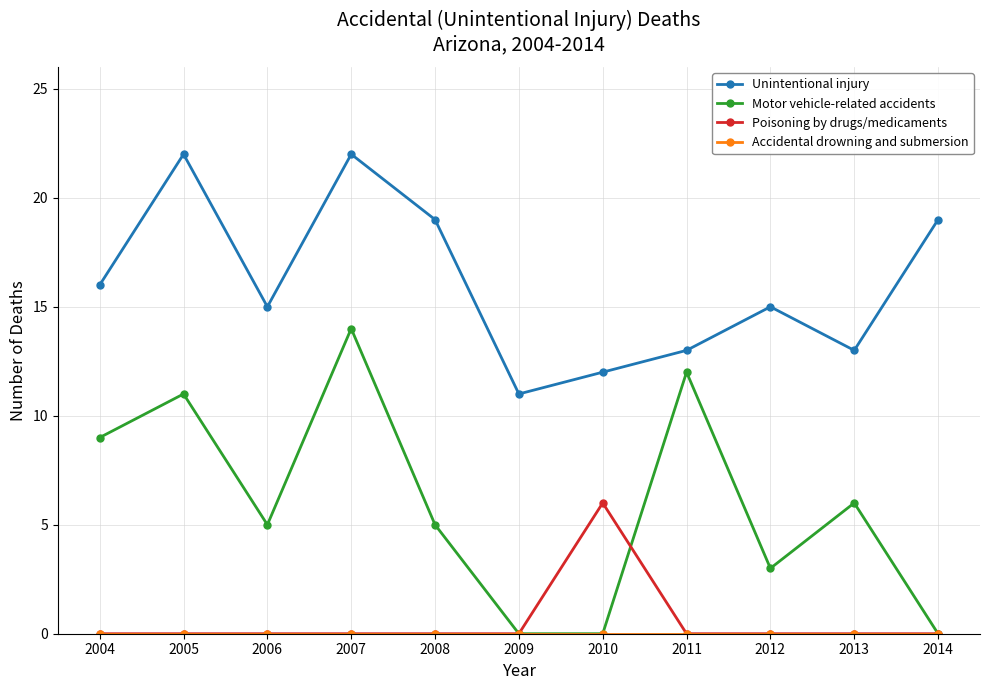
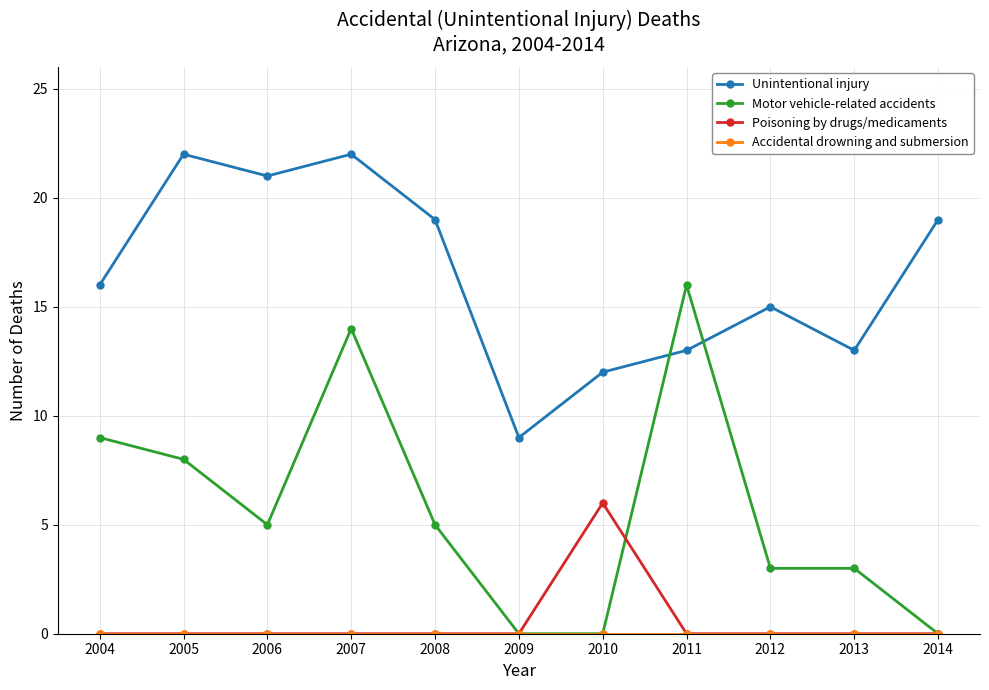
  {
    "Unintentional injury": {
      "2004": 16,
      "2005": 22,
-     "2006": 15,
+     "2006": 21,
      "2007": 22,
      "2008": 19,
-     "2009": 11,
+     "2009": 9,
      "2010": 12,
      "2011": 13,
      "2012": 15,
      "2013": 13,
      "2014": 19
    },
    "Motor vehicle-related accidents": {
      "2004": 9,
-     "2005": 11,
+     "2005": 8,
      "2006": 5,
      "2007": 14,
      "2008": 5,
-     "2011": 12,
+     "2011": 16,
      "2012": 3,
-     "2013": 6
+     "2013": 3
    },
    "Poisoning by drugs/medicaments": {
      "2010": 6
    }
  }
